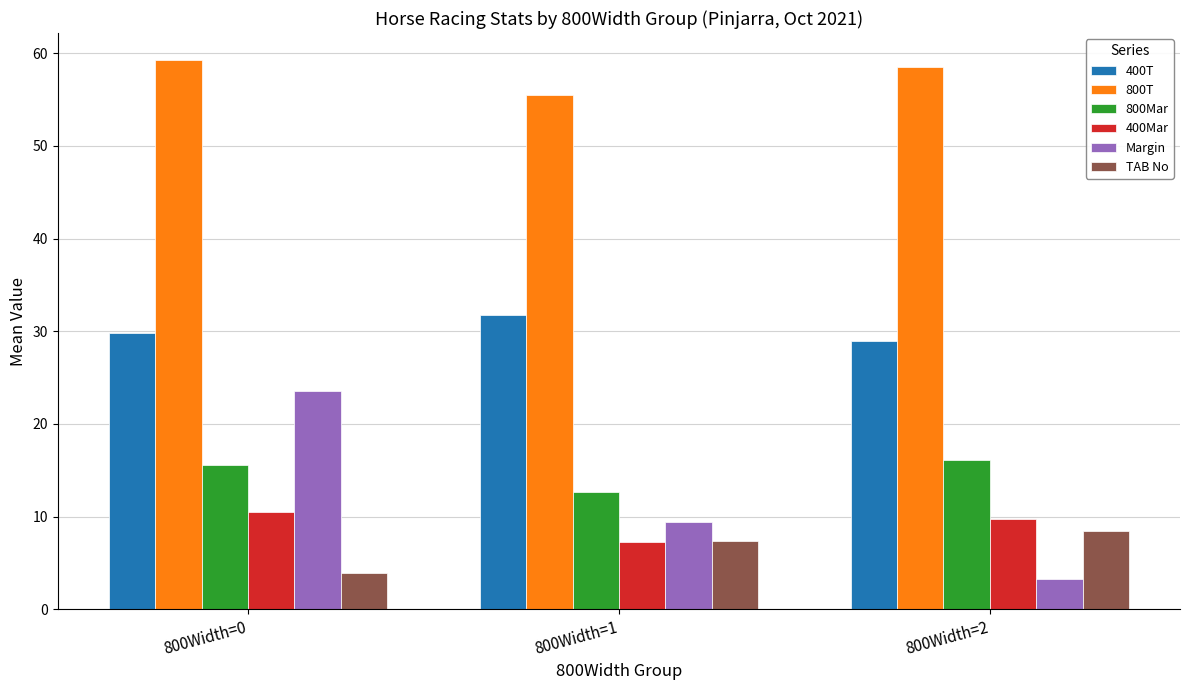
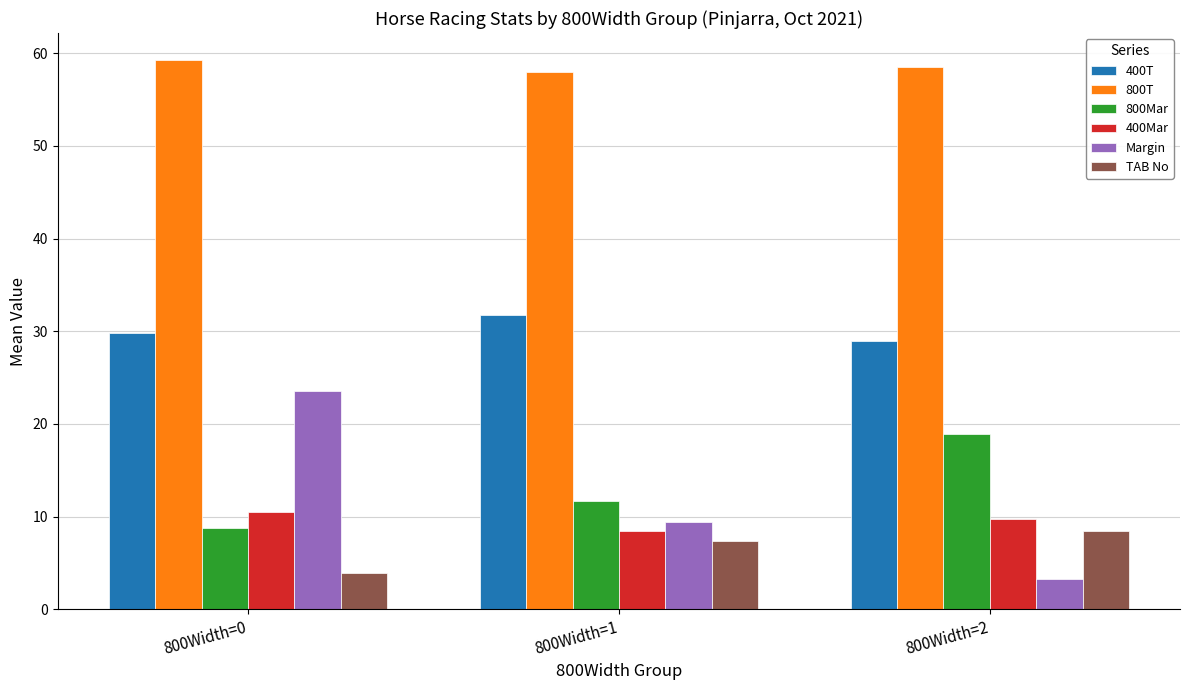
  {
    "400T": {
      "800Width=0": 30,
      "800Width=1": 32,
      "800Width=2": 29
    },
    "800T": {
      "800Width=0": 59,
-     "800Width=1": 56,
+     "800Width=1": 58,
      "800Width=2": 59
    },
    "800Mar": {
-     "800Width=0": 16,
-     "800Width=1": 13,
-     "800Width=2": 16
+     "800Width=0": 9,
+     "800Width=1": 12,
+     "800Width=2": 19
    },
    "400Mar": {
      "800Width=0": 11,
-     "800Width=1": 7,
+     "800Width=1": 8,
      "800Width=2": 10
    },
    "Margin": {
      "800Width=0": 24,
      "800Width=1": 9,
      "800Width=2": 3
    },
    "TAB No": {
      "800Width=0": 4,
      "800Width=1": 7,
      "800Width=2": 9
    }
  }
